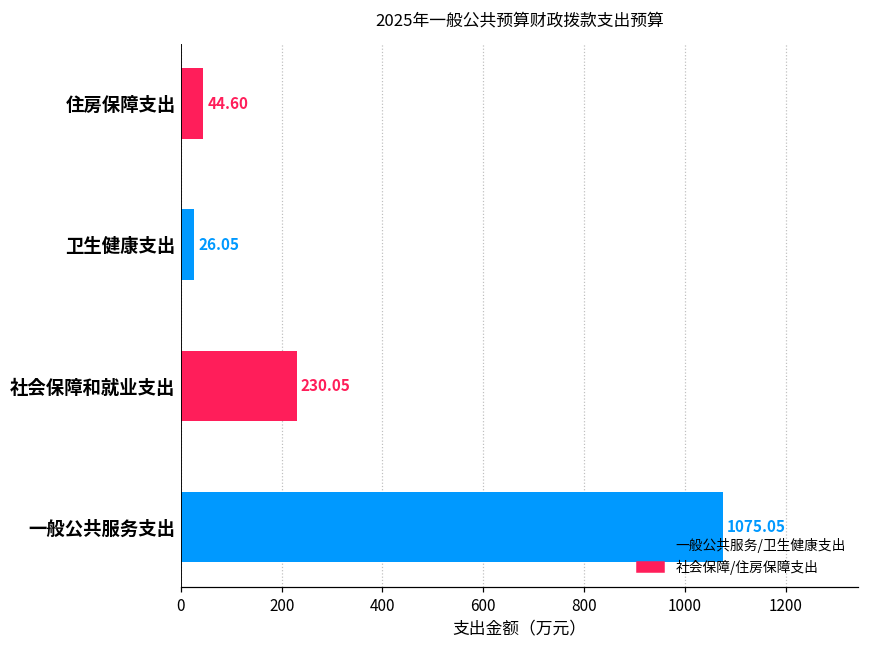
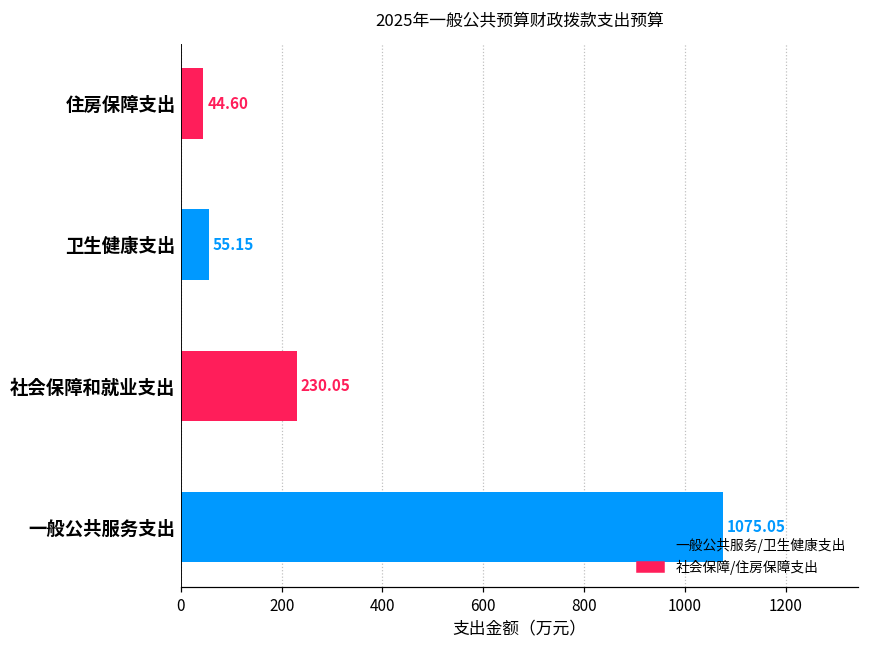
  {
    "住房保障支出": 44.60,
-   "卫生健康支出": 26.05,
+   "卫生健康支出": 55.15,
    "社会保障和就业支出": 230.05,
    "一般公共服务支出": 1075.05
  }
